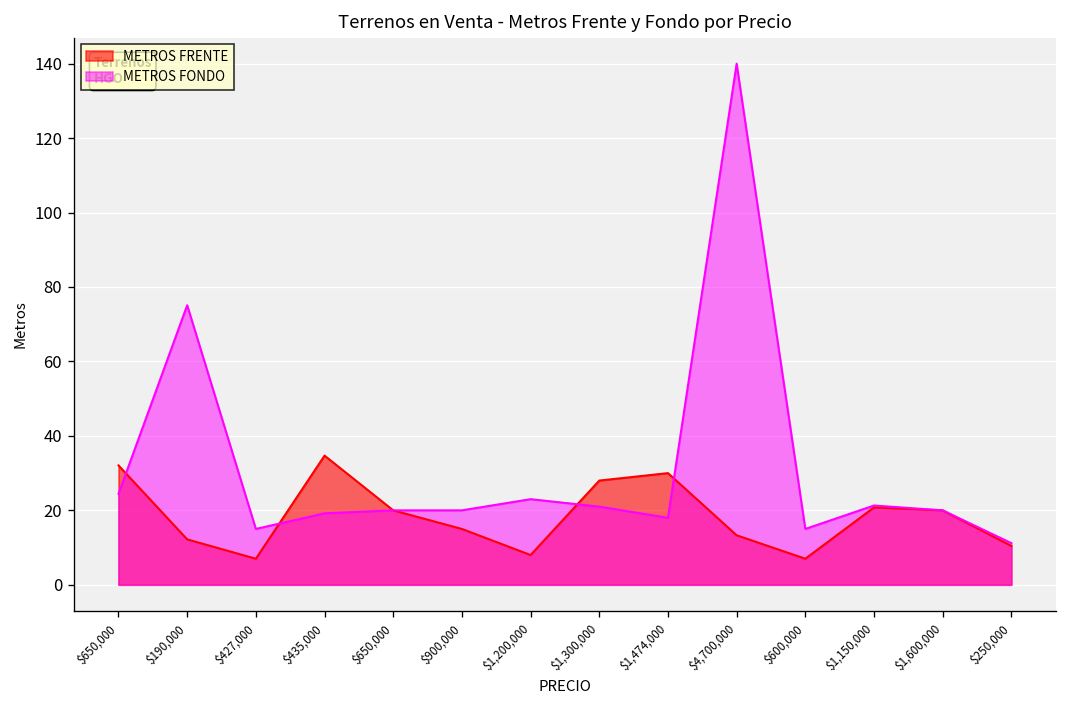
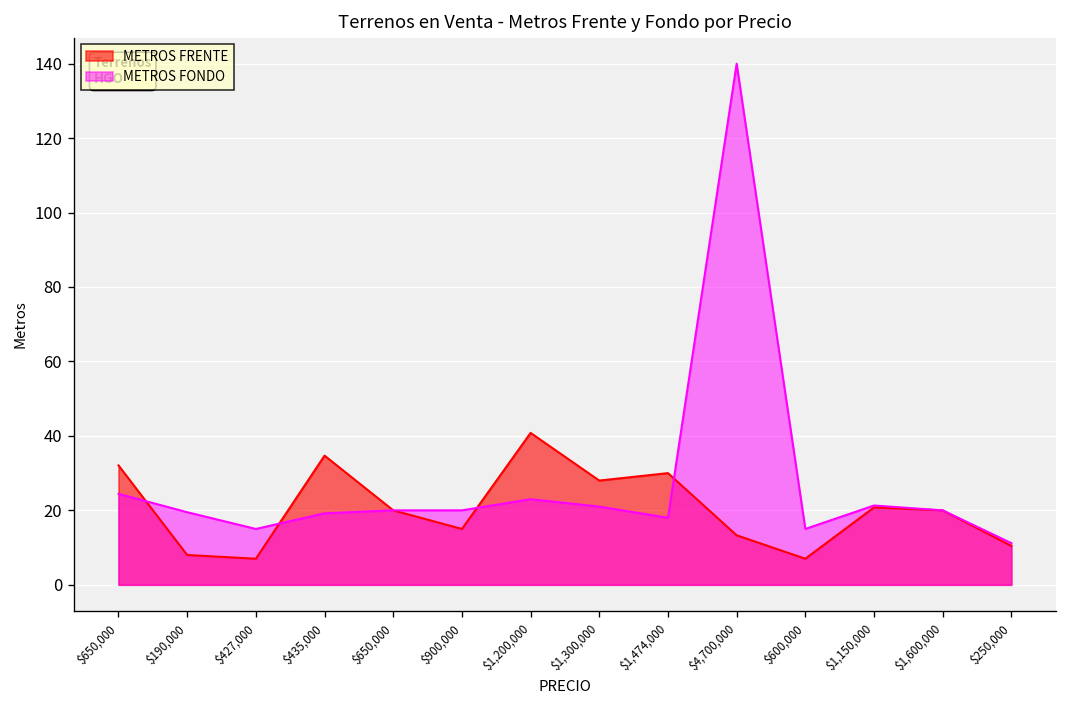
  {
    "METROS FRENTE": {
-     "$190,000": 12,
+     "$190,000": 8,
      "$427,000": 7,
      "$435,000": 35,
      "$900,000": 15,
-     "$1,200,000": 8,
+     "$1,200,000": 41,
      "$1,300,000": 28,
      "$1,474,000": 30,
      "$4,700,000": 13,
      "$600,000": 7
    },
    "METROS FONDO": {
-     "$190,000": 75,
+     "$190,000": 20,
      "$427,000": 15,
      "$435,000": 19,
      "$900,000": 20,
      "$1,200,000": 23,
      "$1,300,000": 21,
      "$1,474,000": 18,
      "$4,700,000": 140,
      "$600,000": 15
    }
  }
